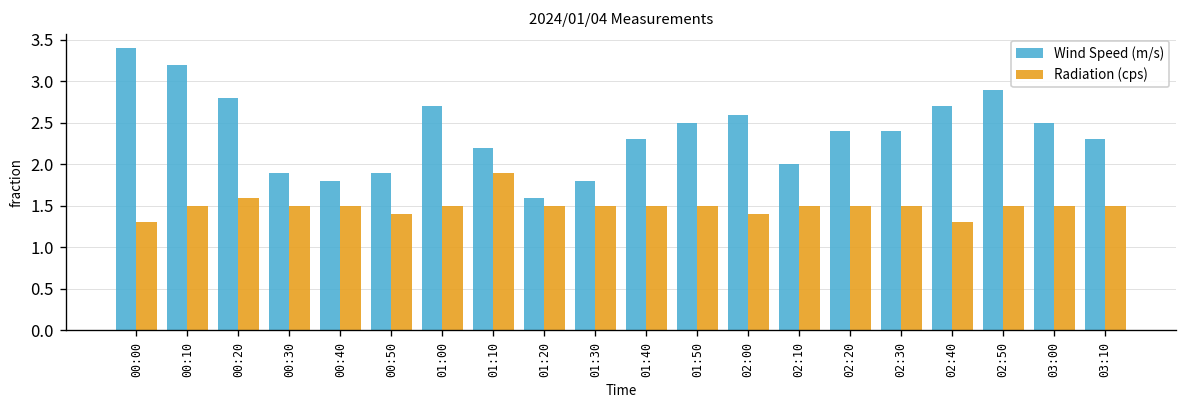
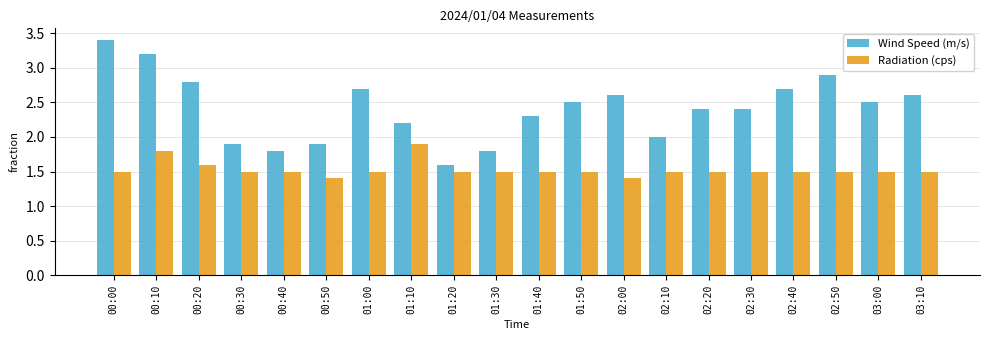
  {
    "Wind Speed (m/s)": {
      "00:00": 3.4,
      "00:10": 3.2,
      "00:20": 2.8,
      "00:30": 1.9,
      "00:40": 1.8,
      "00:50": 1.9,
      "01:00": 2.7,
      "01:10": 2.2,
      "01:20": 1.6,
      "01:30": 1.8,
      "01:40": 2.3,
      "01:50": 2.5,
      "02:00": 2.6,
      "02:10": 2.0,
      "02:20": 2.4,
      "02:30": 2.4,
      "02:40": 2.7,
      "02:50": 2.9,
      "03:00": 2.5,
-     "03:10": 2.3
+     "03:10": 2.6
    },
    "Radiation (cps)": {
-     "00:00": 1.3,
-     "00:10": 1.5,
+     "00:00": 1.5,
+     "00:10": 1.8,
      "00:20": 1.6,
      "00:30": 1.5,
      "00:40": 1.5,
      "00:50": 1.4,
      "01:00": 1.5,
      "01:10": 1.9,
      "01:20": 1.5,
      "01:30": 1.5,
      "01:40": 1.5,
      "01:50": 1.5,
      "02:00": 1.4,
      "02:10": 1.5,
      "02:20": 1.5,
      "02:30": 1.5,
-     "02:40": 1.3,
+     "02:40": 1.5,
      "02:50": 1.5,
      "03:00": 1.5,
      "03:10": 1.5
    }
  }
